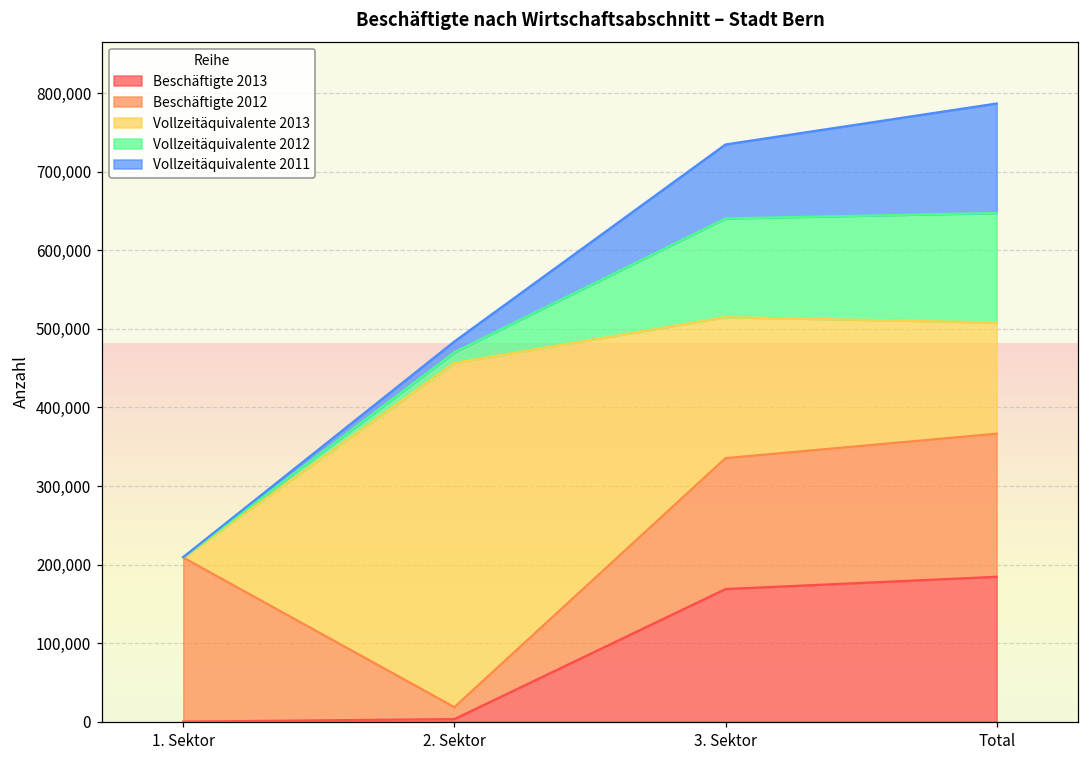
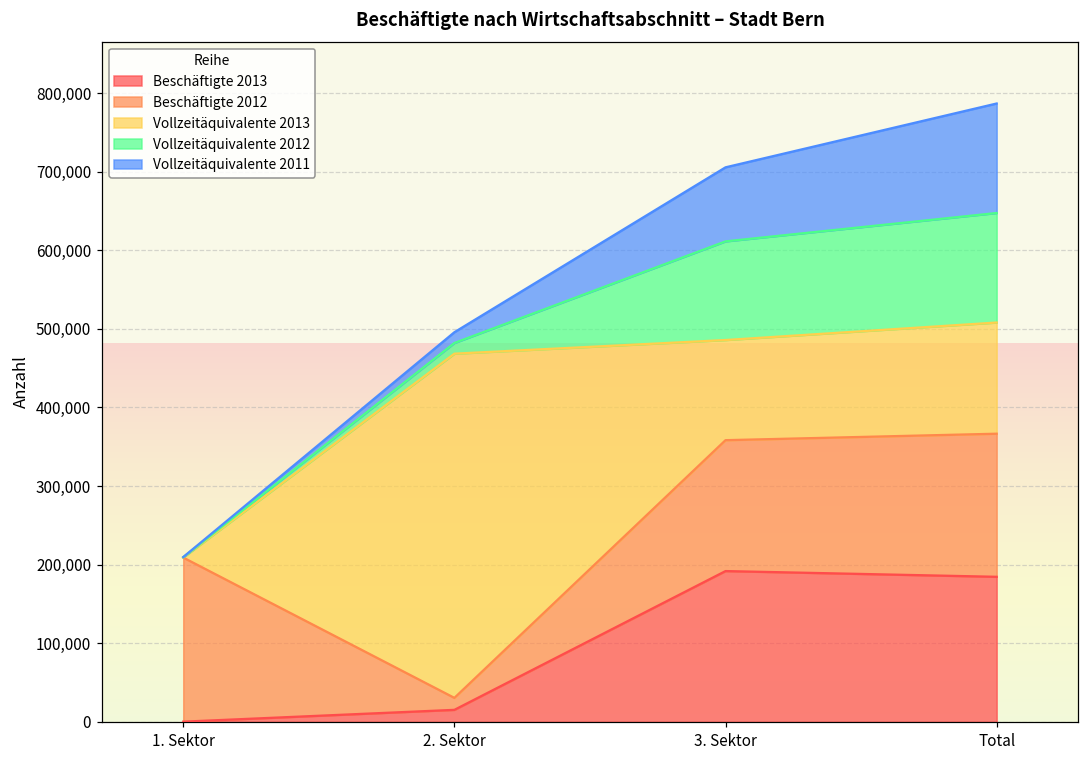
  {
    "Beschäftigte 2013": {
      "1. Sektor": "0",
-     "2. Sektor": "0",
-     "3. Sektor": "170,000",
+     "2. Sektor": "20,000",
+     "3. Sektor": "190,000",
      "Total": "180,000"
    },
    "Beschäftigte 2012": {
      "2. Sektor": "20,000",
      "3. Sektor": "170,000",
      "Total": "180,000"
    },
    "Vollzeitäquivalente 2013": {
      "2. Sektor": "440,000",
-     "3. Sektor": "180,000",
+     "3. Sektor": "130,000",
      "Total": "140,000"
    },
    "Vollzeitäquivalente 2012": {
      "2. Sektor": "10,000",
      "3. Sektor": "130,000",
      "Total": "140,000"
    },
    "Vollzeitäquivalente 2011": {
      "2. Sektor": "10,000",
      "3. Sektor": "90,000",
      "Total": "140,000"
    }
  }
